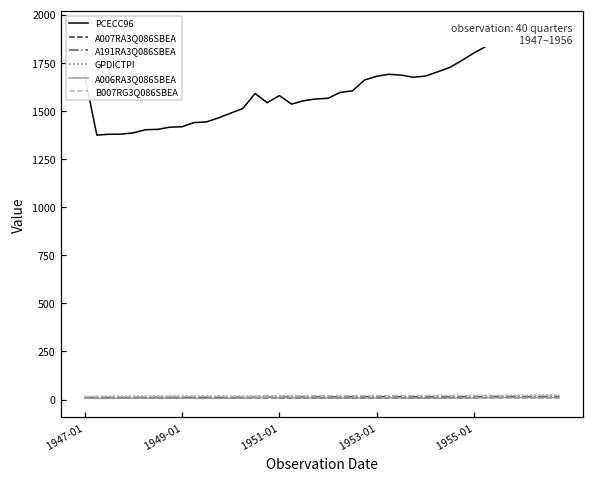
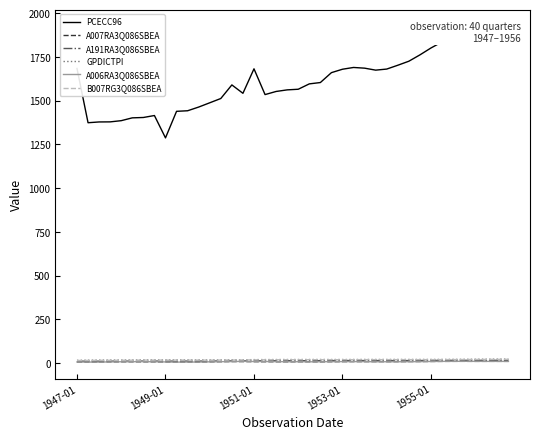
  {
    "PCECC96": {
-     "1949-01": 1420,
-     "1951-01": 1580,
+     "1949-01": 1290,
+     "1951-01": 1680,
      "1953-01": 1680,
      "1955-01": 1800
    }
  }
